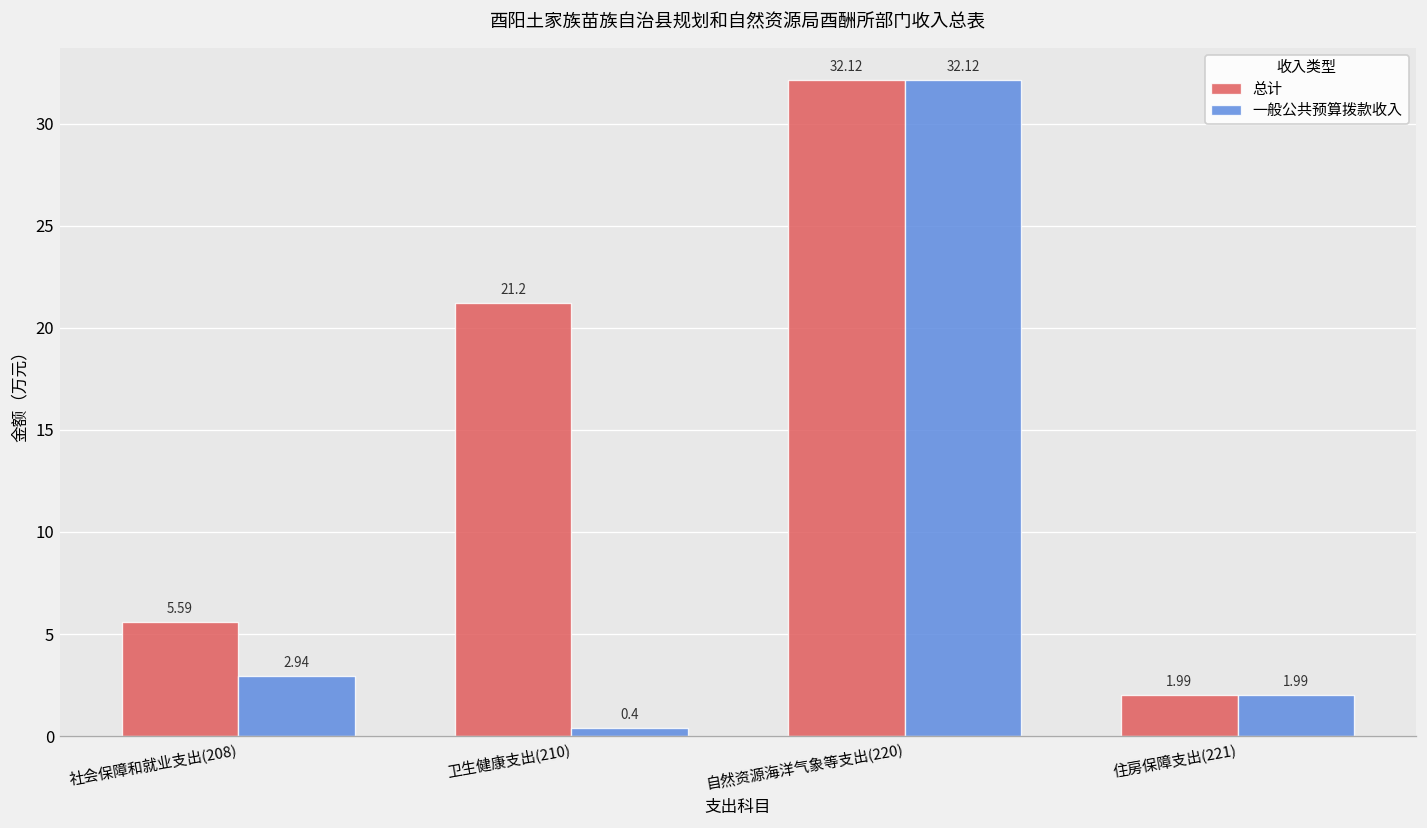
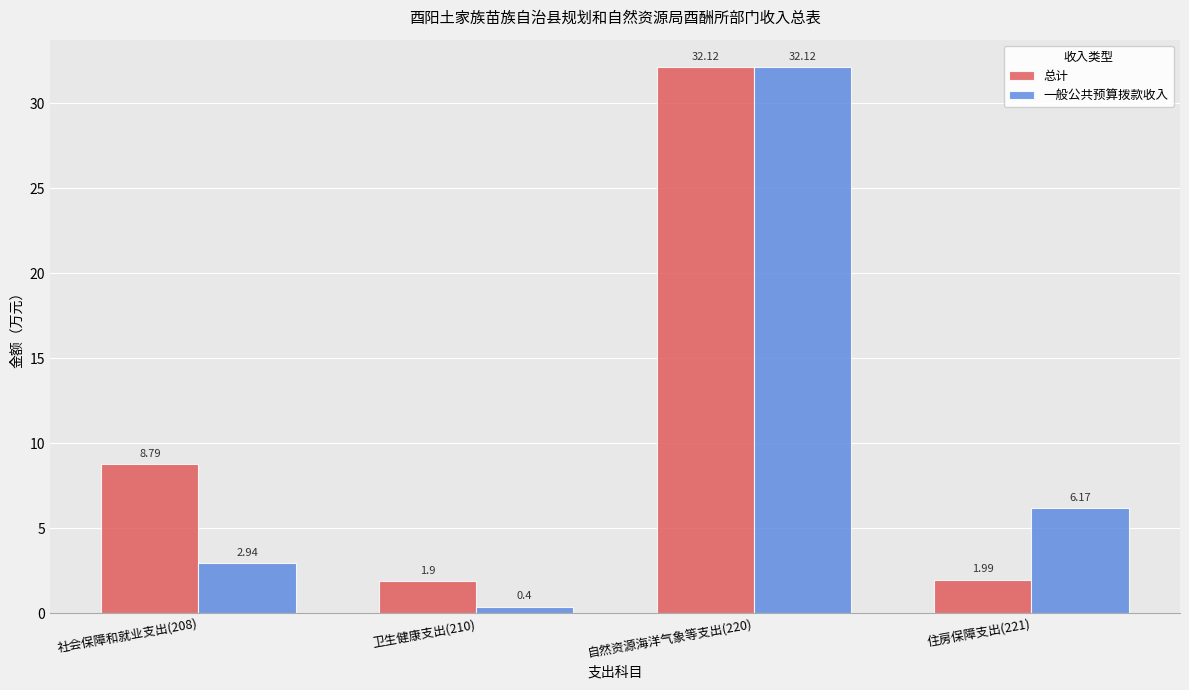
  {
    "总计": {
-     "社会保障和就业支出(208)": 5.59,
-     "卫生健康支出(210)": 21.2,
+     "社会保障和就业支出(208)": 8.79,
+     "卫生健康支出(210)": 1.9,
      "自然资源海洋气象等支出(220)": 32.12,
      "住房保障支出(221)": 1.99
    },
    "一般公共预算拨款收入": {
      "社会保障和就业支出(208)": 2.94,
      "卫生健康支出(210)": 0.4,
      "自然资源海洋气象等支出(220)": 32.12,
-     "住房保障支出(221)": 1.99
+     "住房保障支出(221)": 6.17
    }
  }
